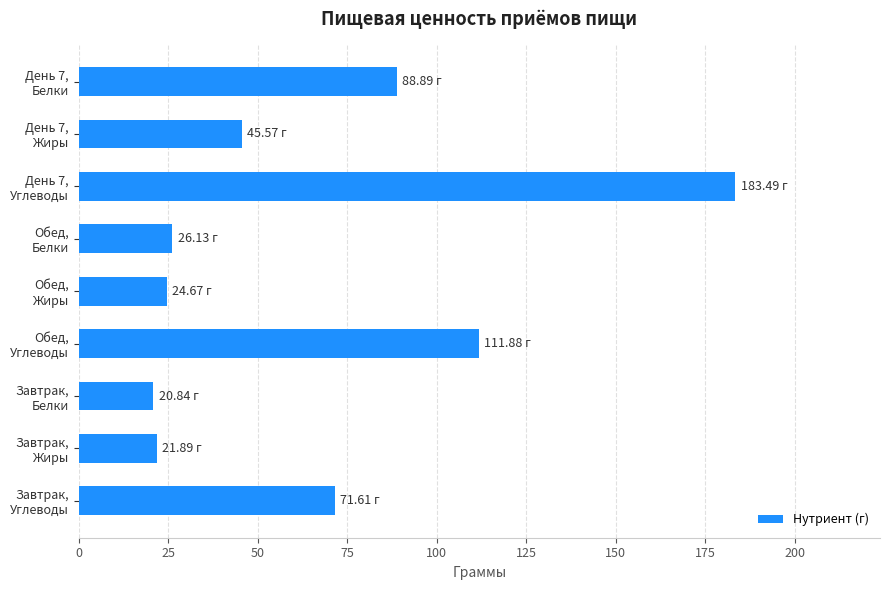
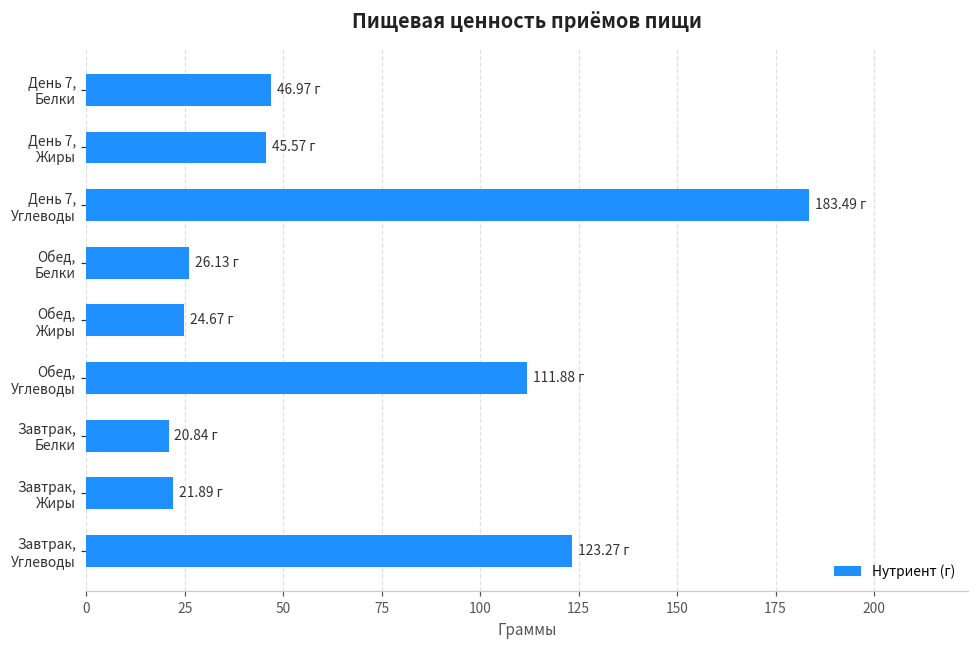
  {
-   "День 7, Белки": 88.89,
+   "День 7, Белки": 46.97,
    "День 7, Жиры": 45.57,
    "День 7, Углеводы": 183.49,
    "Обед, Белки": 26.13,
    "Обед, Жиры": 24.67,
    "Обед, Углеводы": 111.88,
    "Завтрак, Белки": 20.84,
    "Завтрак, Жиры": 21.89,
-   "Завтрак, Углеводы": 71.61
+   "Завтрак, Углеводы": 123.27
  }
